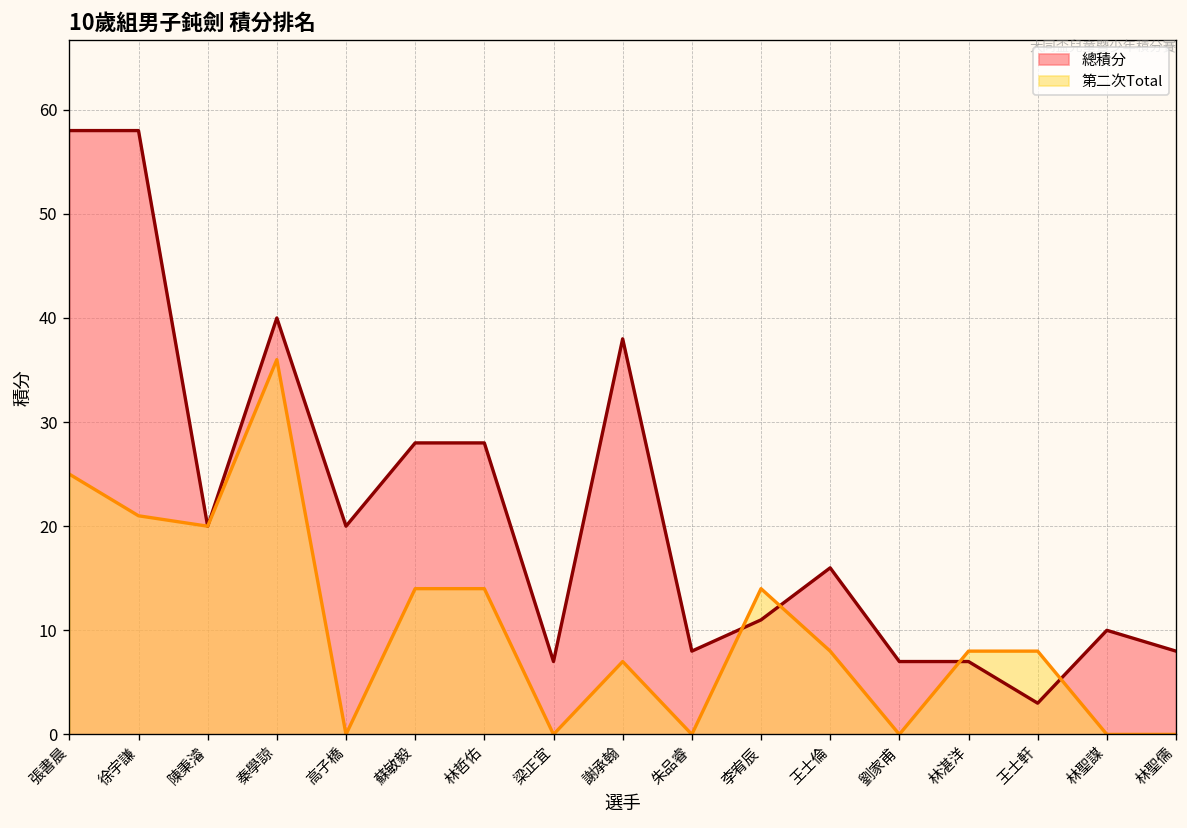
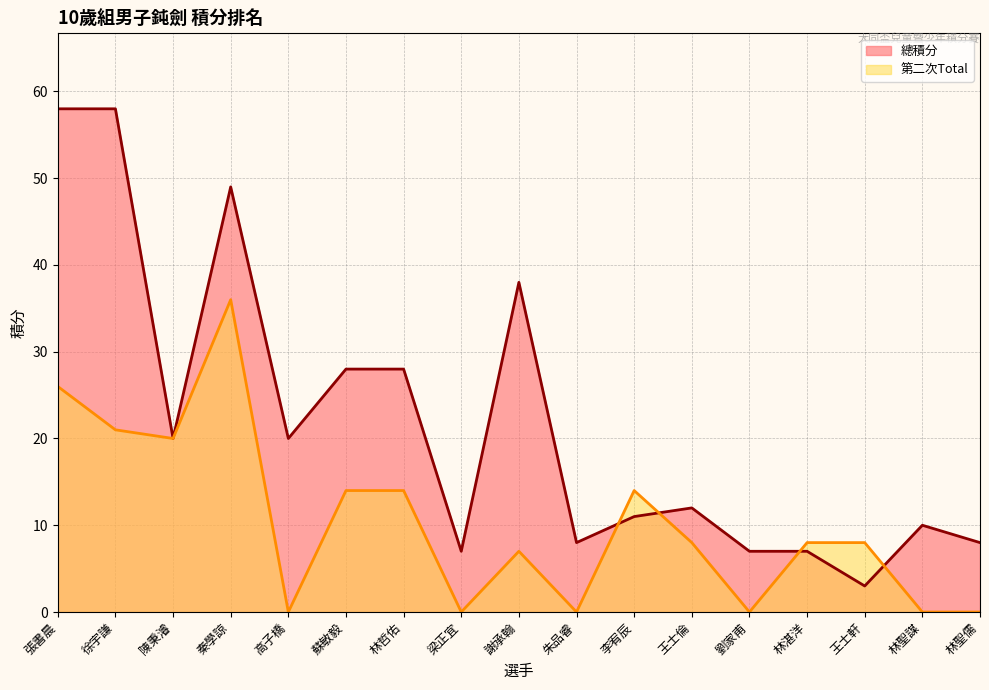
  {
    "總積分": {
      "張書晨": 58,
      "徐宇謙": 58,
-     "秦學諒": 40,
+     "秦學諒": 49,
      "高子橋": 20,
      "蘇敏毅": 28,
      "林哲佑": 28,
      "梁正宜": 7,
      "謝承翰": 38,
      "朱品睿": 8,
      "李宥辰": 11,
-     "王士倫": 16,
+     "王士倫": 12,
      "劉家甫": 7,
      "林湛洋": 7,
      "王士軒": 3,
      "林聖謀": 10,
      "林聖儒": 8
    },
    "第二次Total": {
-     "張書晨": 25,
+     "張書晨": 26,
      "徐宇謙": 21,
      "秦學諒": 36,
      "高子橋": 0,
      "蘇敏毅": 14,
      "林哲佑": 14,
      "梁正宜": 0,
      "謝承翰": 7,
      "朱品睿": 0,
      "李宥辰": 14,
      "王士倫": 8,
      "劉家甫": 0,
      "林湛洋": 8,
      "王士軒": 8,
      "林聖謀": 0,
      "林聖儒": 0
    }
  }
